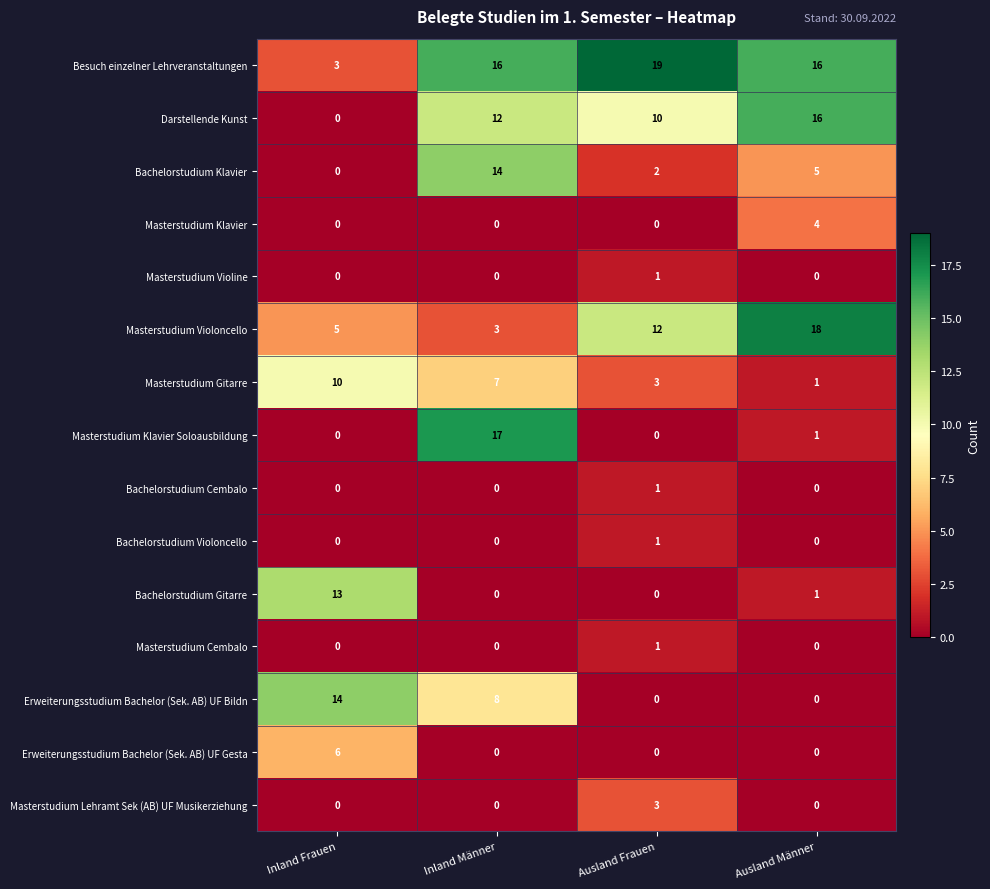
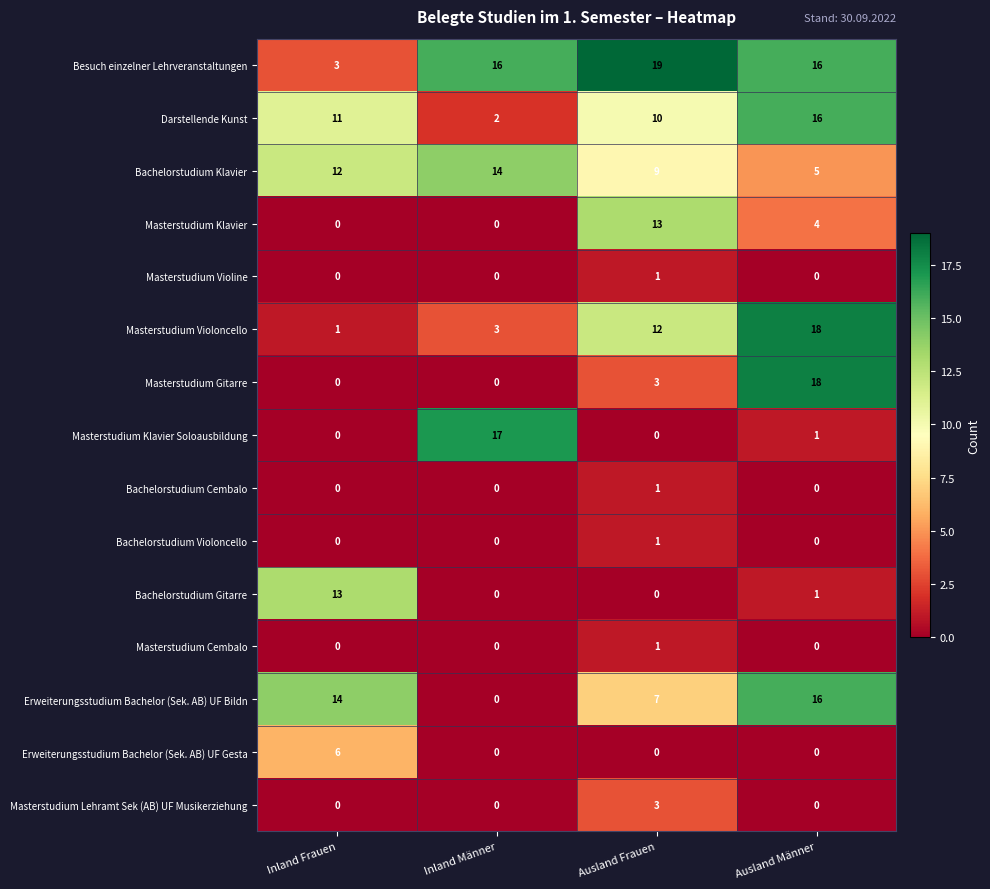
  {
    "Besuch einzelner Lehrveranstaltungen": {
      "Inland Frauen": 3,
      "Inland Männer": 16,
      "Ausland Frauen": 19,
      "Ausland Männer": 16
    },
    "Darstellende Kunst": {
-     "Inland Frauen": 0,
-     "Inland Männer": 12,
+     "Inland Frauen": 11,
+     "Inland Männer": 2,
      "Ausland Frauen": 10,
      "Ausland Männer": 16
    },
    "Bachelorstudium Klavier": {
-     "Inland Frauen": 0,
+     "Inland Frauen": 12,
      "Inland Männer": 14,
-     "Ausland Frauen": 2,
+     "Ausland Frauen": 9,
      "Ausland Männer": 5
    },
    "Masterstudium Klavier": {
      "Inland Frauen": 0,
      "Inland Männer": 0,
-     "Ausland Frauen": 0,
+     "Ausland Frauen": 13,
      "Ausland Männer": 4
    },
    "Masterstudium Violine": {
      "Inland Frauen": 0,
      "Inland Männer": 0,
      "Ausland Frauen": 1,
      "Ausland Männer": 0
    },
    "Masterstudium Violoncello": {
-     "Inland Frauen": 5,
+     "Inland Frauen": 1,
      "Inland Männer": 3,
      "Ausland Frauen": 12,
      "Ausland Männer": 18
    },
    "Masterstudium Gitarre": {
-     "Inland Frauen": 10,
-     "Inland Männer": 7,
+     "Inland Frauen": 0,
+     "Inland Männer": 0,
      "Ausland Frauen": 3,
-     "Ausland Männer": 1
+     "Ausland Männer": 18
    },
    "Masterstudium Klavier Soloausbildung": {
      "Inland Frauen": 0,
      "Inland Männer": 17,
      "Ausland Frauen": 0,
      "Ausland Männer": 1
    },
    "Bachelorstudium Cembalo": {
      "Inland Frauen": 0,
      "Inland Männer": 0,
      "Ausland Frauen": 1,
      "Ausland Männer": 0
    },
    "Bachelorstudium Violoncello": {
      "Inland Frauen": 0,
      "Inland Männer": 0,
      "Ausland Frauen": 1,
      "Ausland Männer": 0
    },
    "Bachelorstudium Gitarre": {
      "Inland Frauen": 13,
      "Inland Männer": 0,
      "Ausland Frauen": 0,
      "Ausland Männer": 1
    },
    "Masterstudium Cembalo": {
      "Inland Frauen": 0,
      "Inland Männer": 0,
      "Ausland Frauen": 1,
      "Ausland Männer": 0
    },
    "Erweiterungsstudium Bachelor (Sek. AB) UF Bildn": {
      "Inland Frauen": 14,
-     "Inland Männer": 8,
-     "Ausland Frauen": 0,
-     "Ausland Männer": 0
+     "Inland Männer": 0,
+     "Ausland Frauen": 7,
+     "Ausland Männer": 16
    },
    "Erweiterungsstudium Bachelor (Sek. AB) UF Gesta": {
      "Inland Frauen": 6,
      "Inland Männer": 0,
      "Ausland Frauen": 0,
      "Ausland Männer": 0
    },
    "Masterstudium Lehramt Sek (AB) UF Musikerziehung": {
      "Inland Frauen": 0,
      "Inland Männer": 0,
      "Ausland Frauen": 3,
      "Ausland Männer": 0
    }
  }
